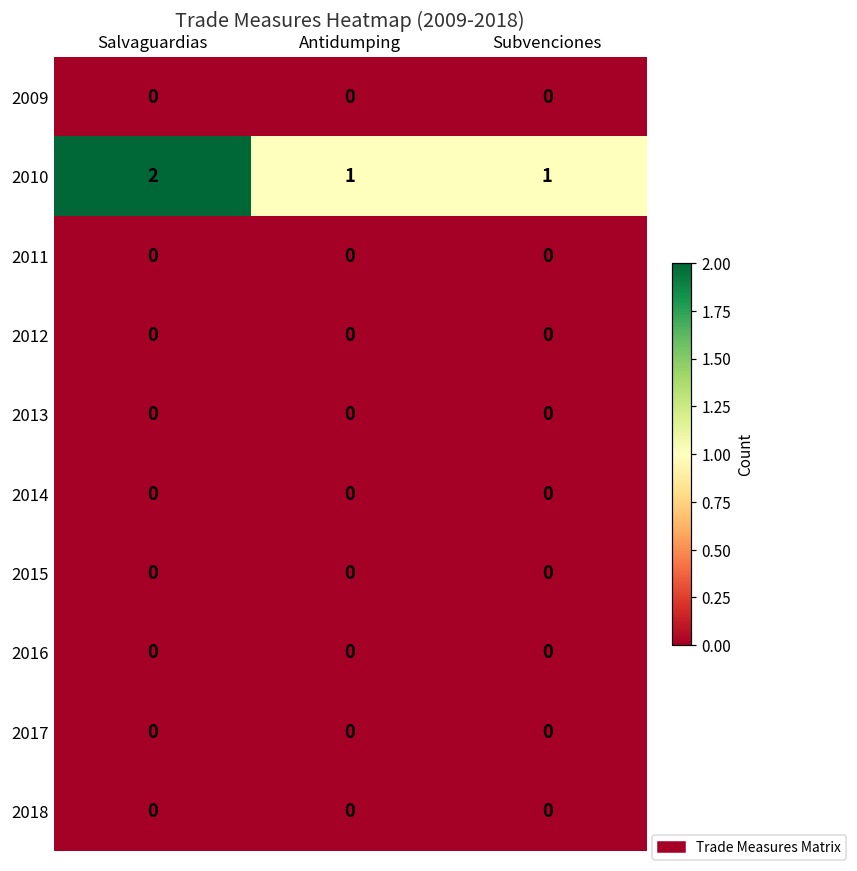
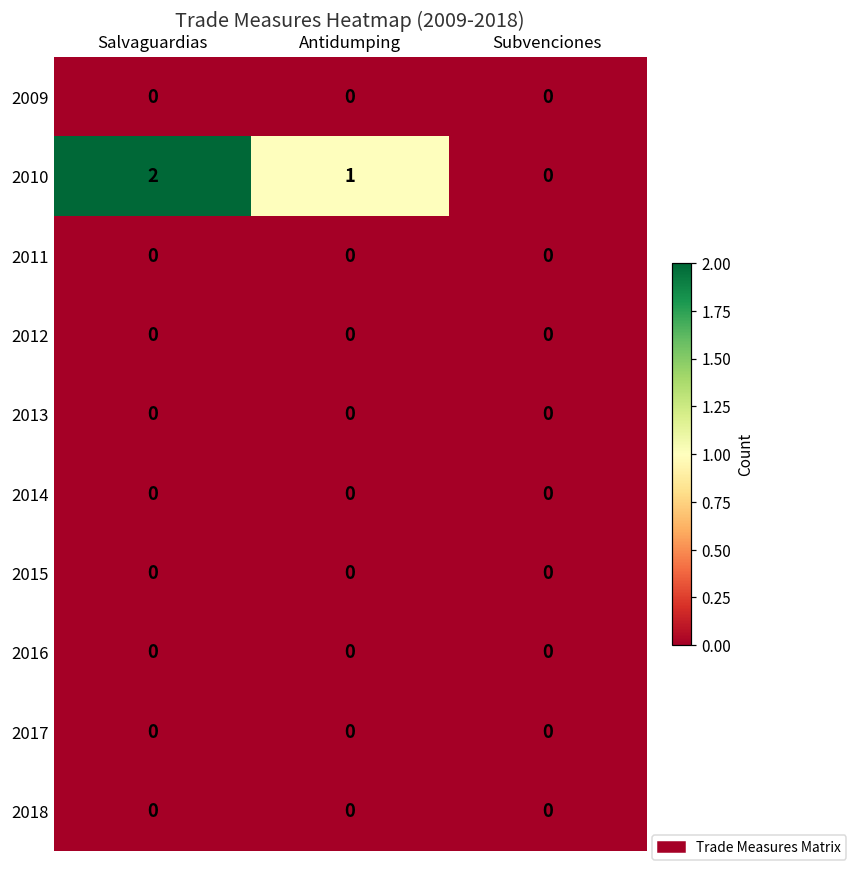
  {
    "2009": {
      "Salvaguardias": 0,
      "Antidumping": 0,
      "Subvenciones": 0
    },
    "2010": {
      "Salvaguardias": 2,
      "Antidumping": 1,
-     "Subvenciones": 1
+     "Subvenciones": 0
    },
    "2011": {
      "Salvaguardias": 0,
      "Antidumping": 0,
      "Subvenciones": 0
    },
    "2012": {
      "Salvaguardias": 0,
      "Antidumping": 0,
      "Subvenciones": 0
    },
    "2013": {
      "Salvaguardias": 0,
      "Antidumping": 0,
      "Subvenciones": 0
    },
    "2014": {
      "Salvaguardias": 0,
      "Antidumping": 0,
      "Subvenciones": 0
    },
    "2015": {
      "Salvaguardias": 0,
      "Antidumping": 0,
      "Subvenciones": 0
    },
    "2016": {
      "Salvaguardias": 0,
      "Antidumping": 0,
      "Subvenciones": 0
    },
    "2017": {
      "Salvaguardias": 0,
      "Antidumping": 0,
      "Subvenciones": 0
    },
    "2018": {
      "Salvaguardias": 0,
      "Antidumping": 0,
      "Subvenciones": 0
    }
  }
